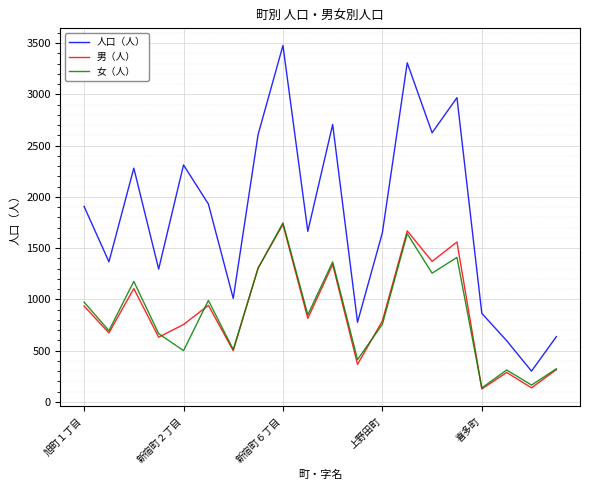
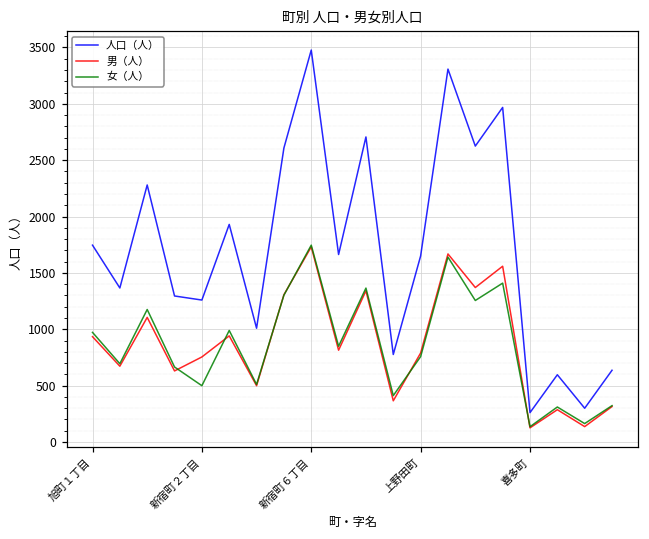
  {
    "人口（人）": {
-     "旭町１丁目": 1910,
-     "新宿町２丁目": 2310,
+     "旭町１丁目": 1750,
+     "新宿町２丁目": 1260,
      "新宿町６丁目": 3480,
      "上野田町": 1650,
-     "喜多町": 860
+     "喜多町": 260
    },
    "男（人）": {
      "旭町１丁目": 930,
      "新宿町２丁目": 750,
      "上野田町": 790
    },
    "女（人）": {
      "旭町１丁目": 970,
      "新宿町２丁目": 500,
      "上野田町": 760
    }
  }
